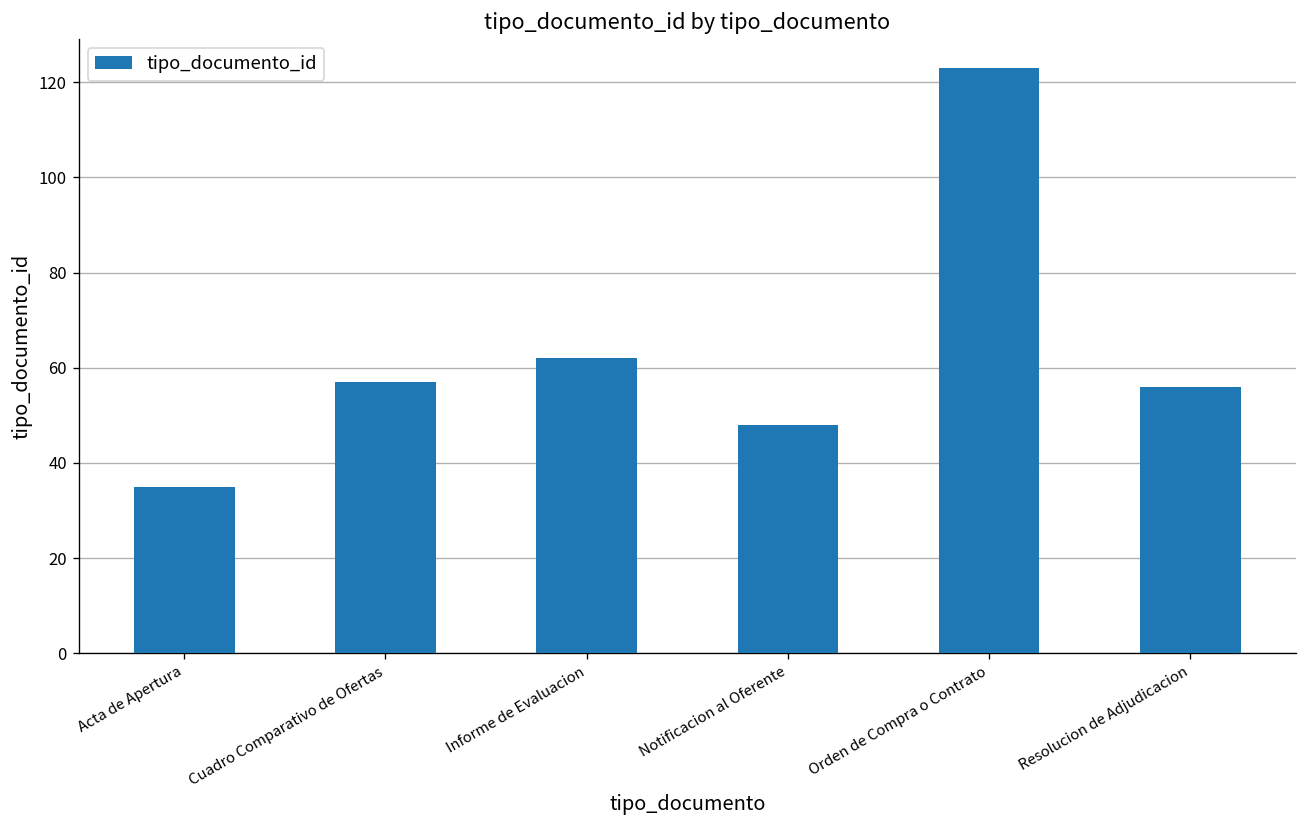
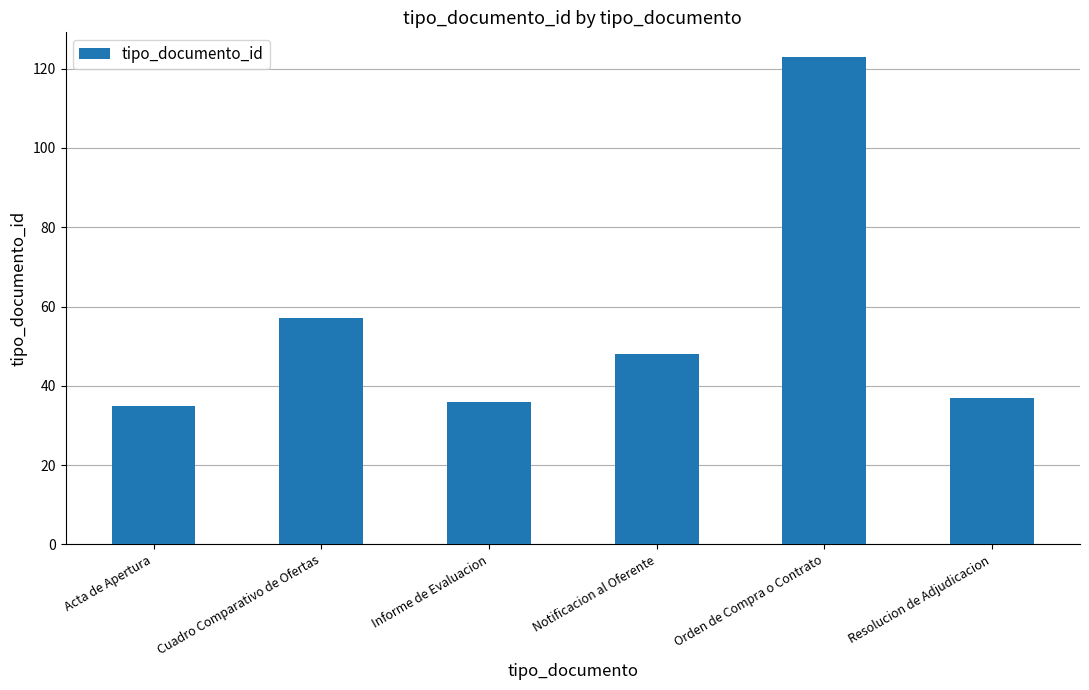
  {
    "Acta de Apertura": 35,
    "Cuadro Comparativo de Ofertas": 57,
-   "Informe de Evaluacion": 62,
+   "Informe de Evaluacion": 36,
    "Notificacion al Oferente": 48,
    "Orden de Compra o Contrato": 123,
-   "Resolucion de Adjudicacion": 56
+   "Resolucion de Adjudicacion": 37
  }
